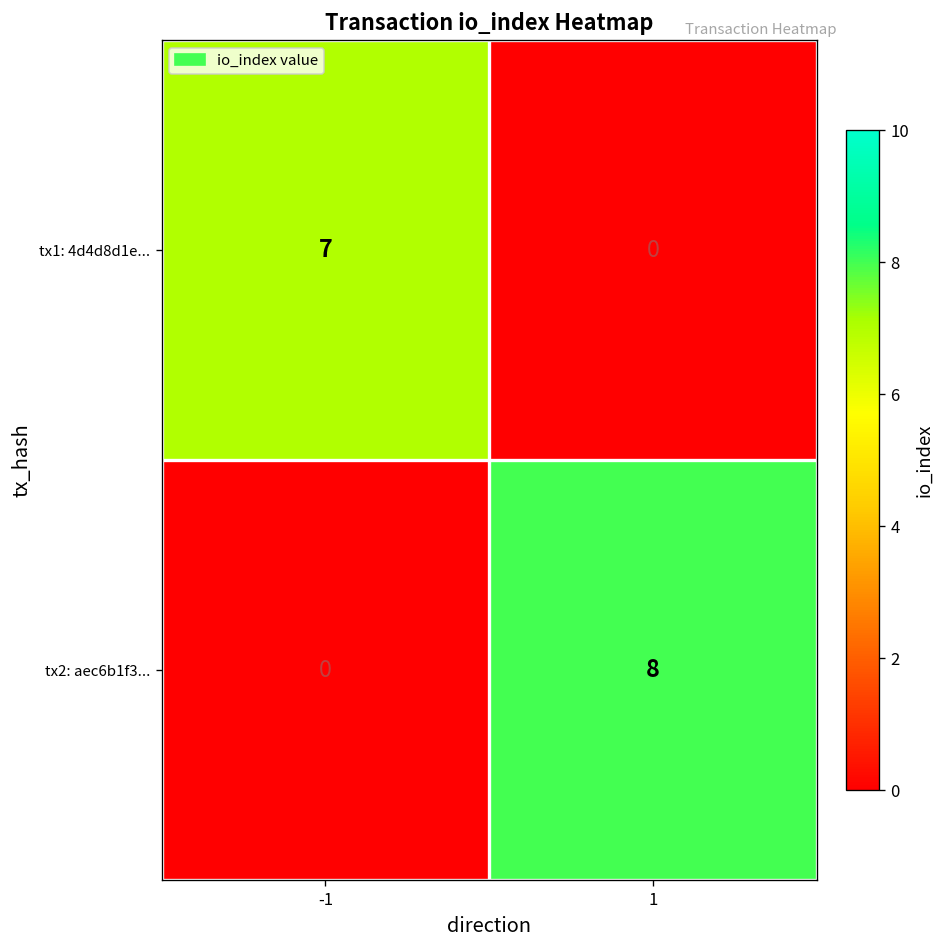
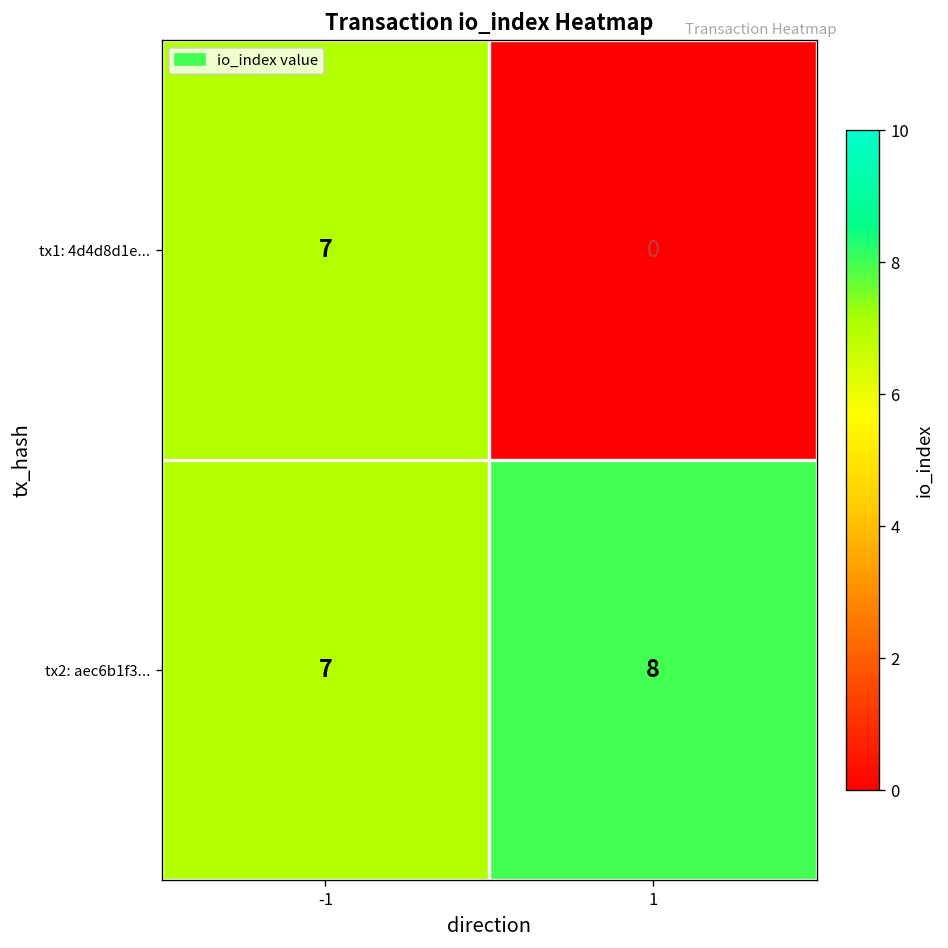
  {
    "tx1: 4d4d8d1e...": {
      "-1": 7,
      "1": 0
    },
    "tx2: aec6b1f3...": {
-     "-1": 0,
+     "-1": 7,
      "1": 8
    }
  }
